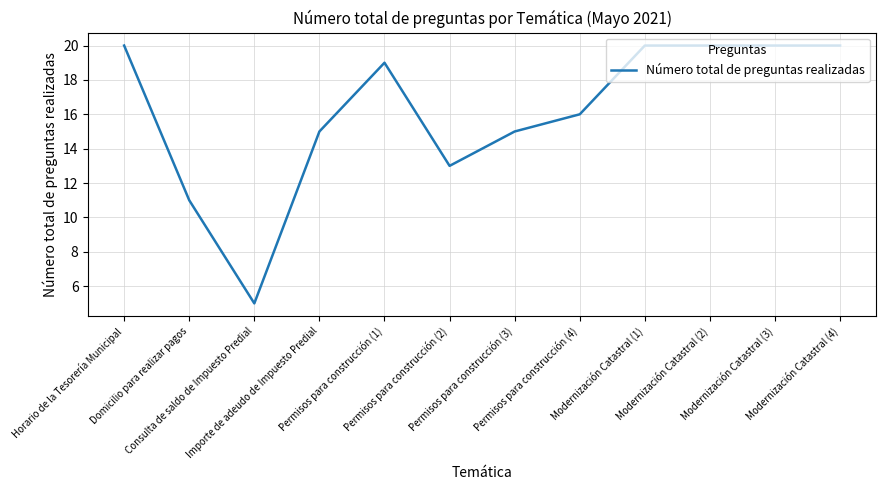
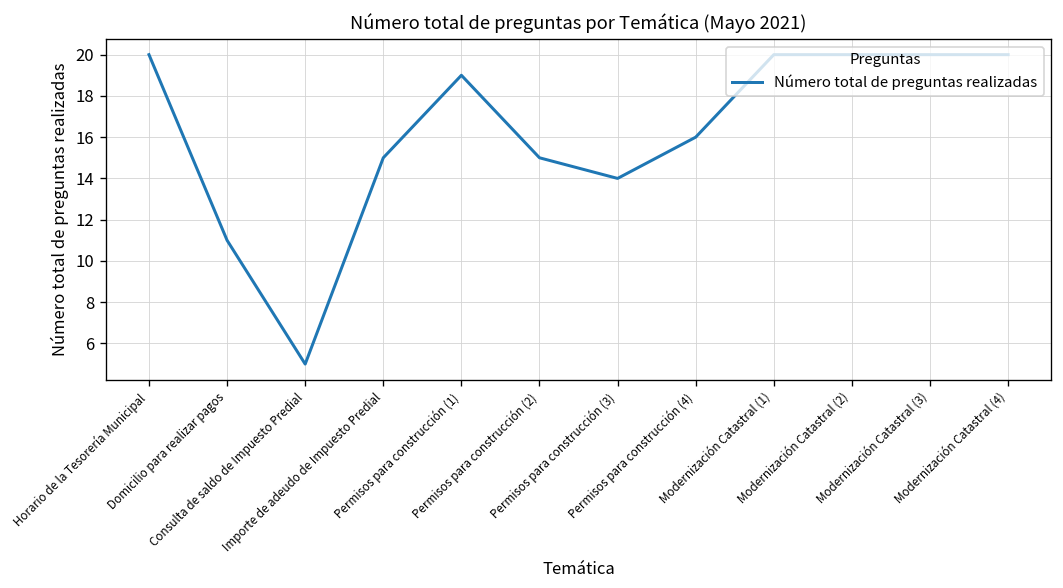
  {
    "Horario de la Tesorería Municipal": 20,
    "Domicilio para realizar pagos": 11,
    "Consulta de saldo de Impuesto Predial": 5,
    "Importe de adeudo de Impuesto Predial": 15,
    "Permisos para construcción (1)": 19,
-   "Permisos para construcción (2)": 13,
-   "Permisos para construcción (3)": 15,
+   "Permisos para construcción (2)": 15,
+   "Permisos para construcción (3)": 14,
    "Permisos para construcción (4)": 16
  }
